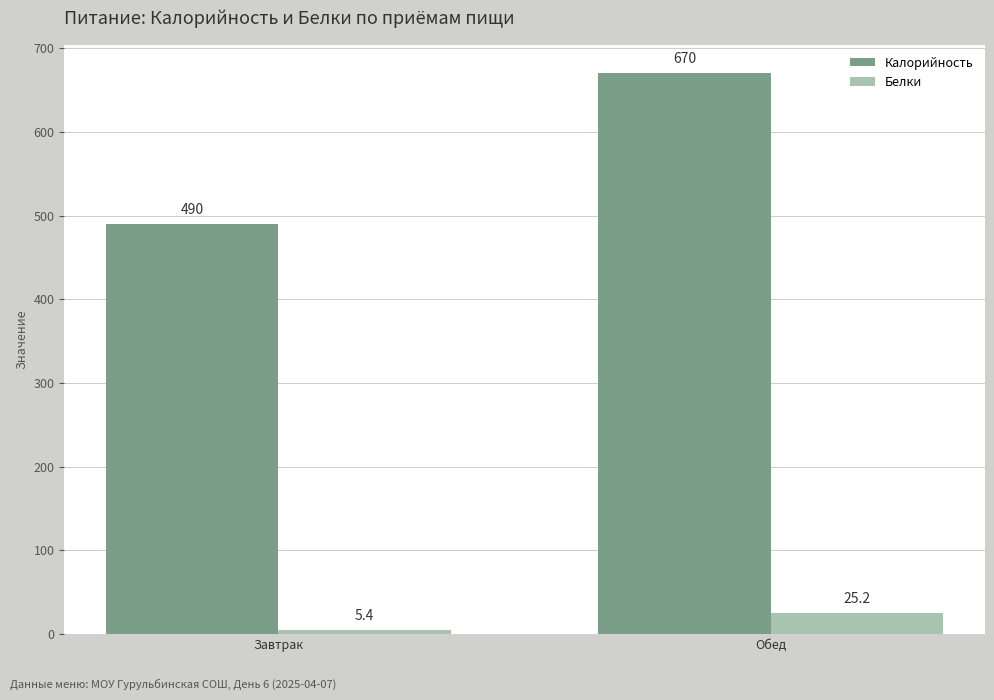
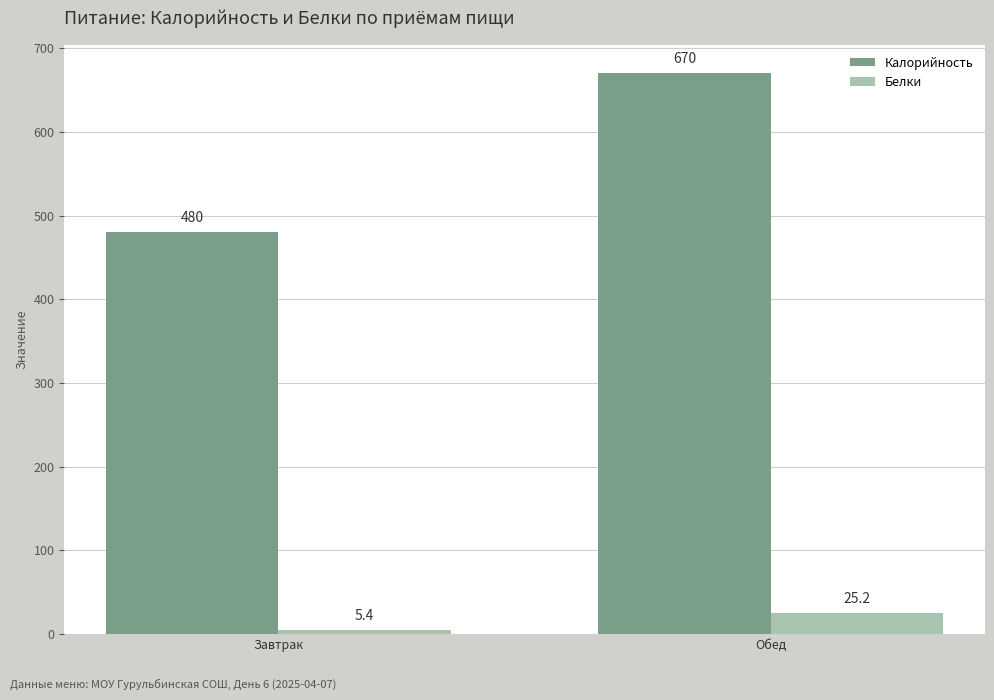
  {
    "Калорийность": {
-     "Завтрак": 490,
+     "Завтрак": 480,
      "Обед": 670
    },
    "Белки": {
      "Завтрак": 5.4,
      "Обед": 25.2
    }
  }
